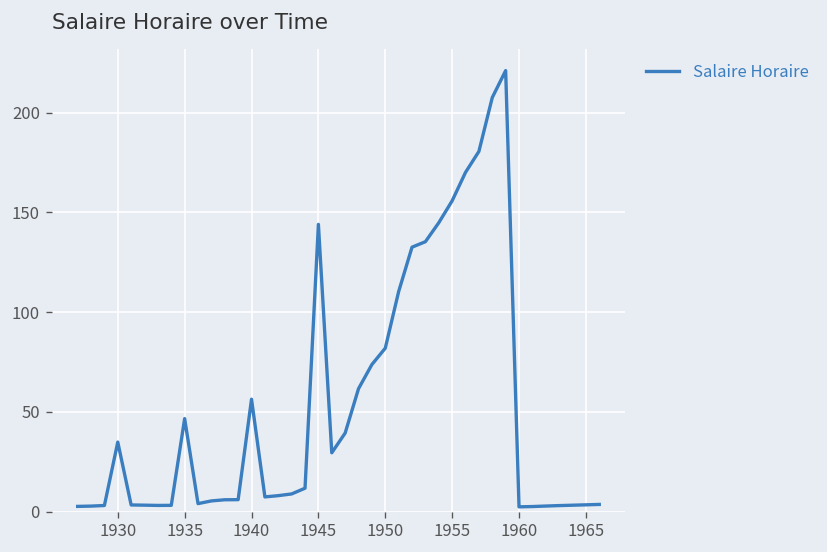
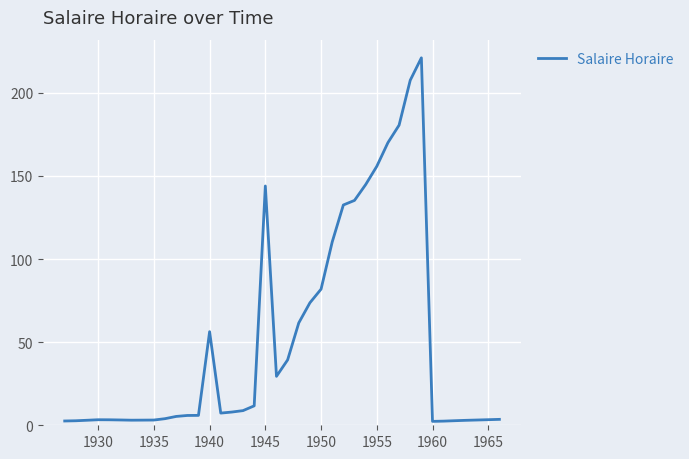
  {
-   "1930": 35,
-   "1935": 47,
+   "1930": 3,
+   "1935": 3,
    "1940": 56,
    "1945": 144,
    "1950": 82,
    "1955": 156,
    "1960": 2,
    "1965": 3
  }
